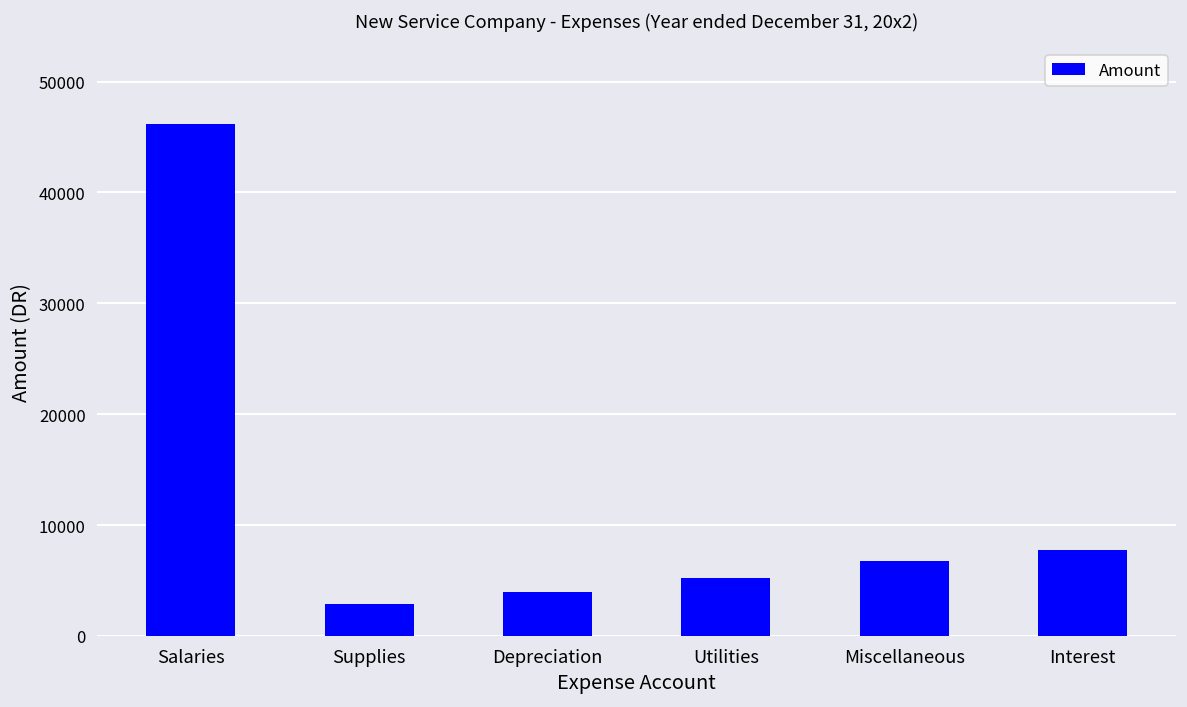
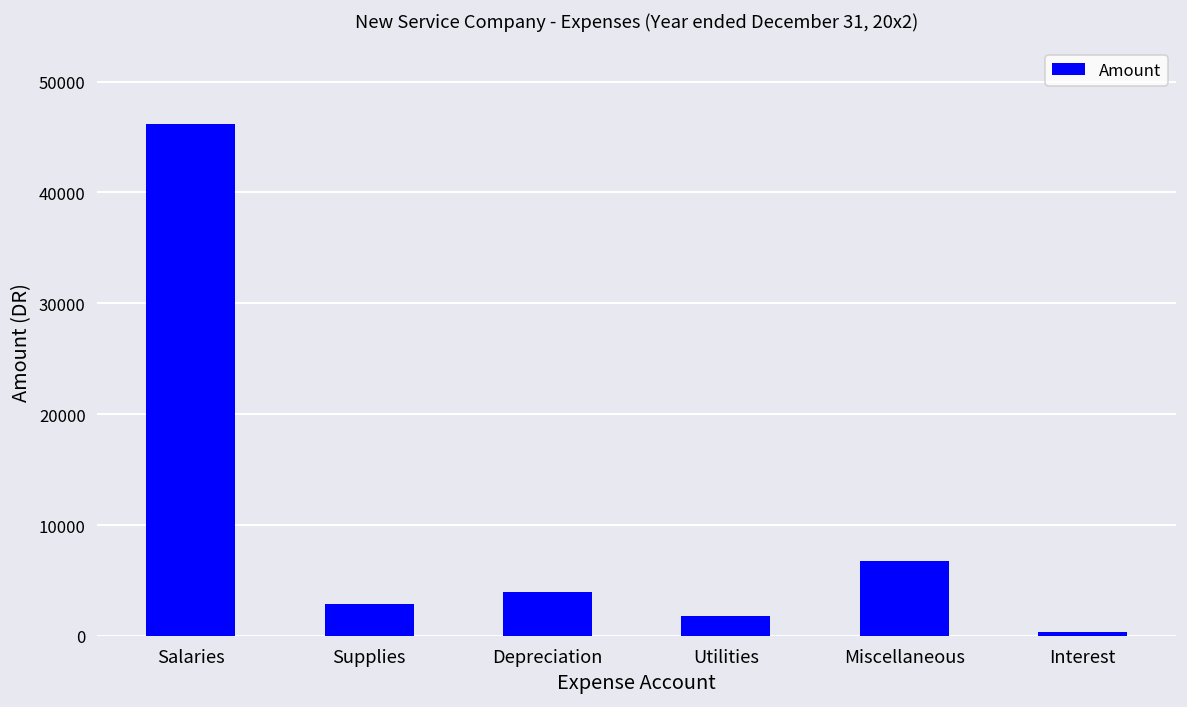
  {
    "Salaries": 46000,
    "Supplies": 3000,
    "Depreciation": 4000,
-   "Utilities": 5000,
+   "Utilities": 2000,
    "Miscellaneous": 7000,
-   "Interest": 8000
+   "Interest": 0
  }
